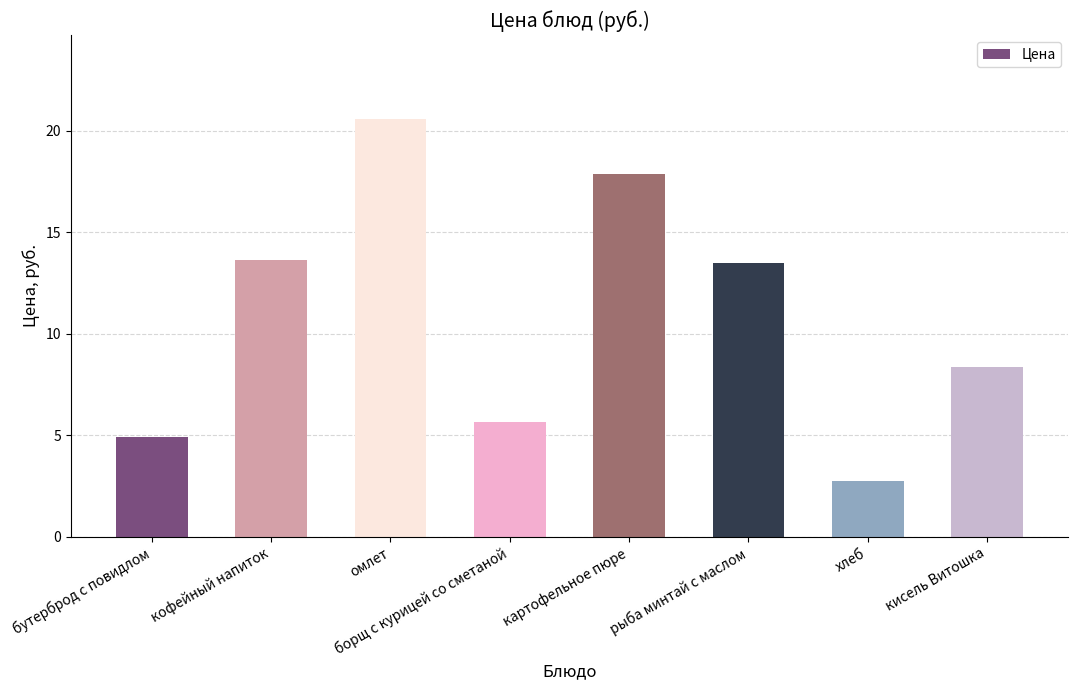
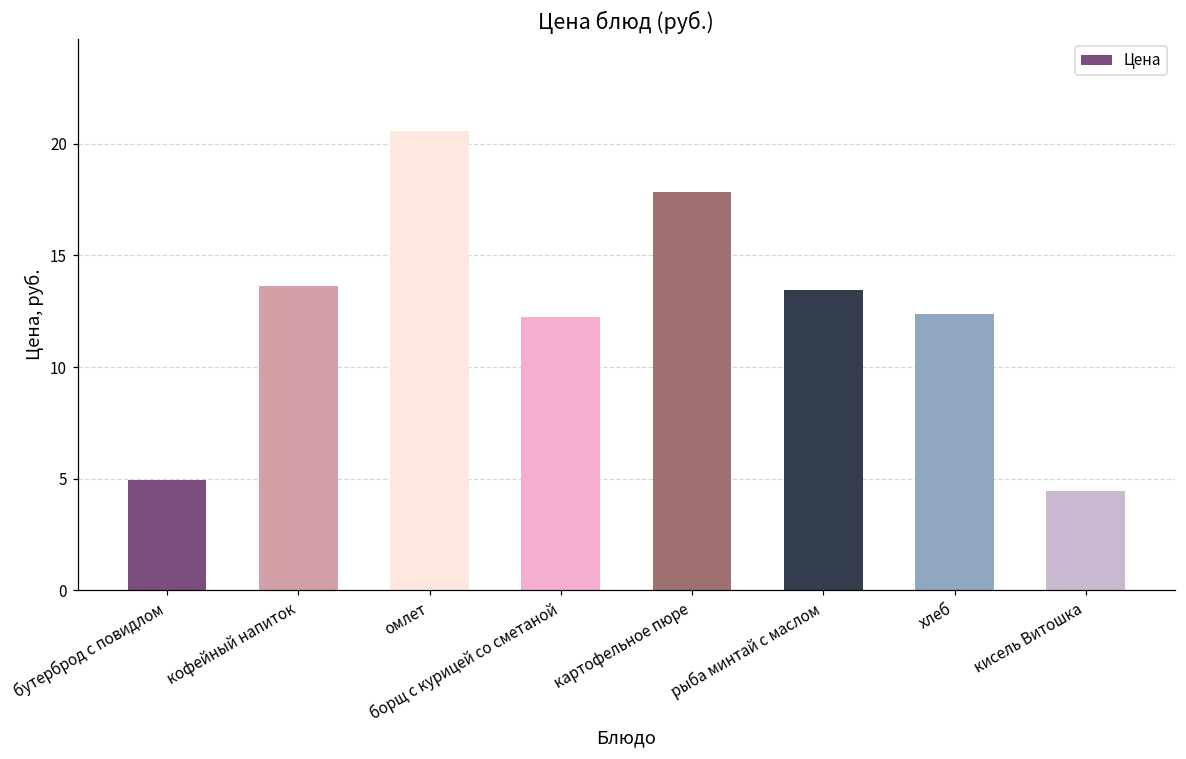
  {
    "бутерброд с повидлом": 4.9,
    "кофейный напиток": 13.6,
    "омлет": 20.6,
-   "борщ с курицей со сметаной": 5.7,
+   "борщ с курицей со сметаной": 12.2,
    "картофельное пюре": 17.9,
    "рыба минтай с маслом": 13.5,
-   "хлеб": 2.8,
-   "кисель Витошка": 8.4
+   "хлеб": 12.4,
+   "кисель Витошка": 4.5
  }
